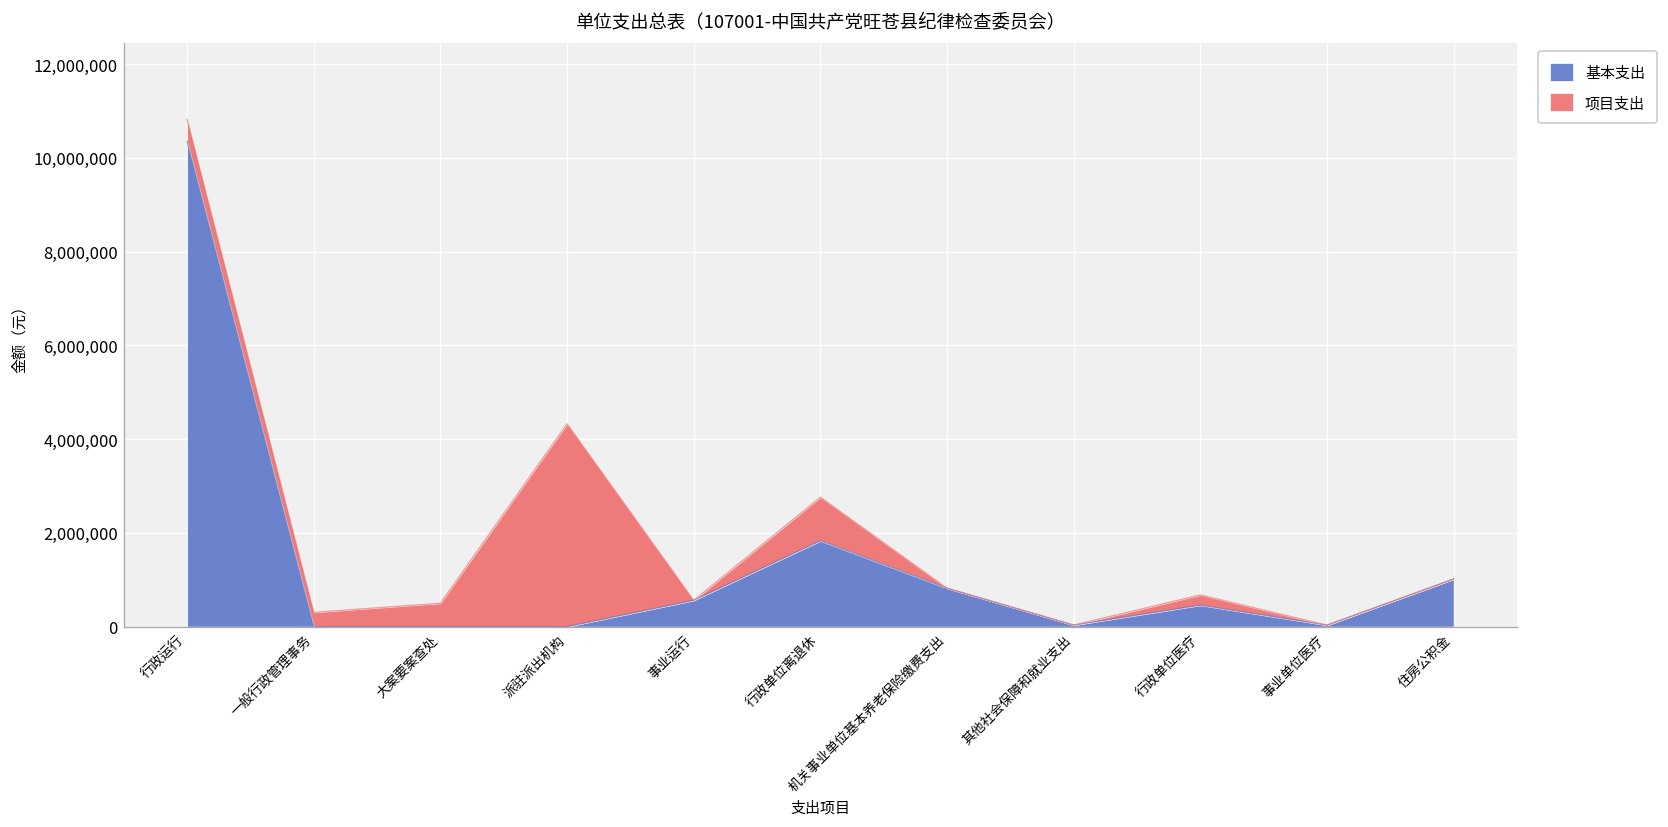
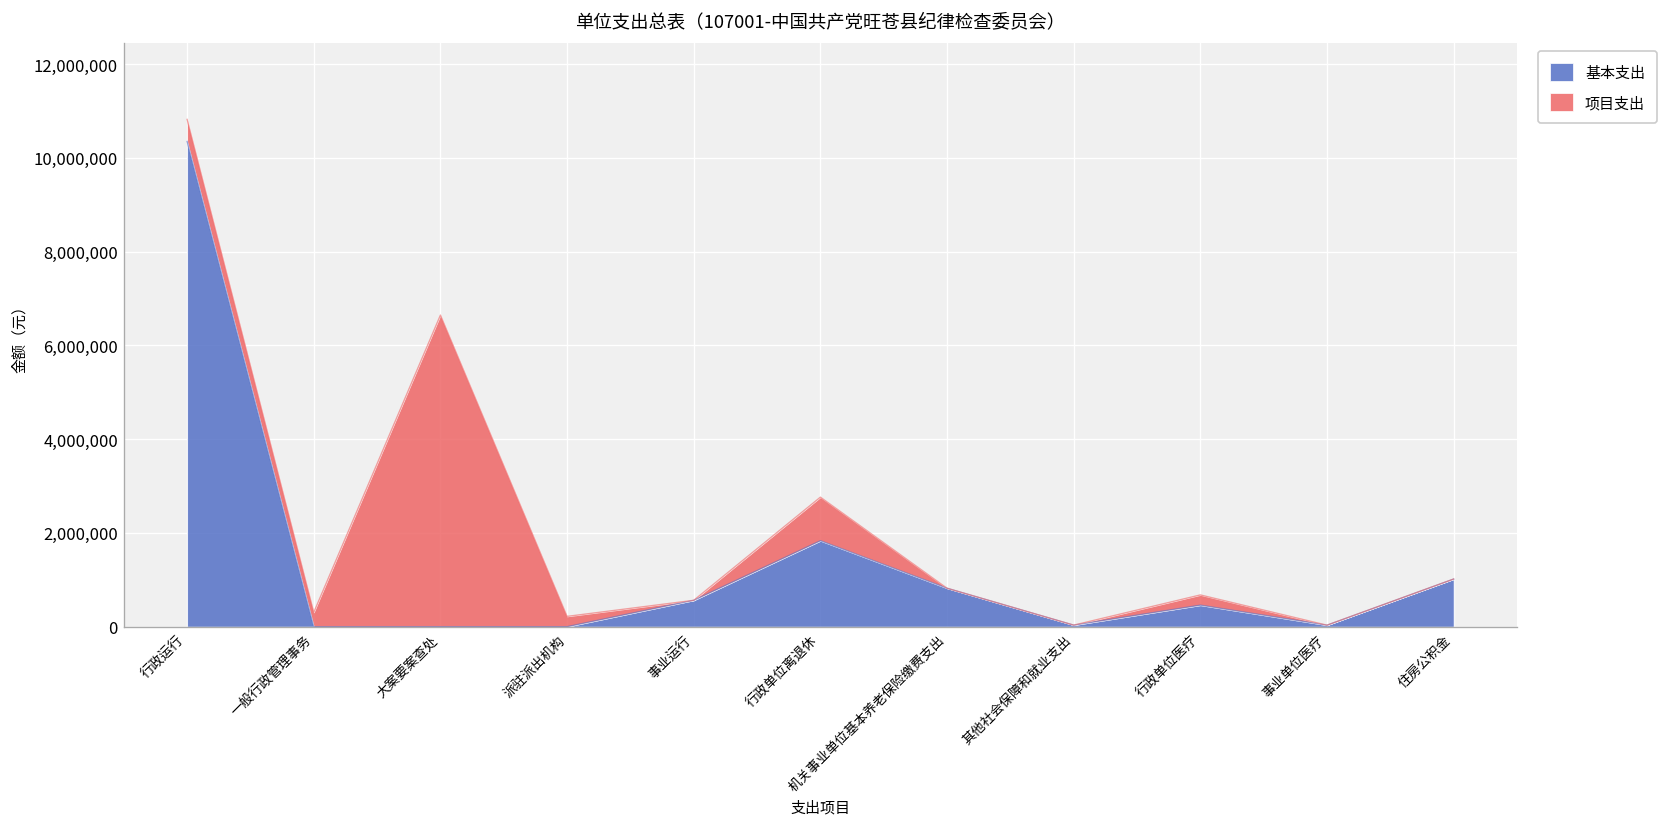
  {
    "基本支出": {
      "行政运行": "10,300,000",
      "一般行政管理事务": "0",
      "大案要案查处": "0",
      "派驻派出机构": "0",
      "行政单位离退休": "1,800,000",
      "行政单位医疗": "500,000"
    },
    "项目支出": {
      "行政运行": "500,000",
      "一般行政管理事务": "300,000",
-     "大案要案查处": "500,000",
-     "派驻派出机构": "4,300,000",
+     "大案要案查处": "6,600,000",
+     "派驻派出机构": "200,000",
      "行政单位离退休": "900,000",
      "行政单位医疗": "200,000"
    }
  }
